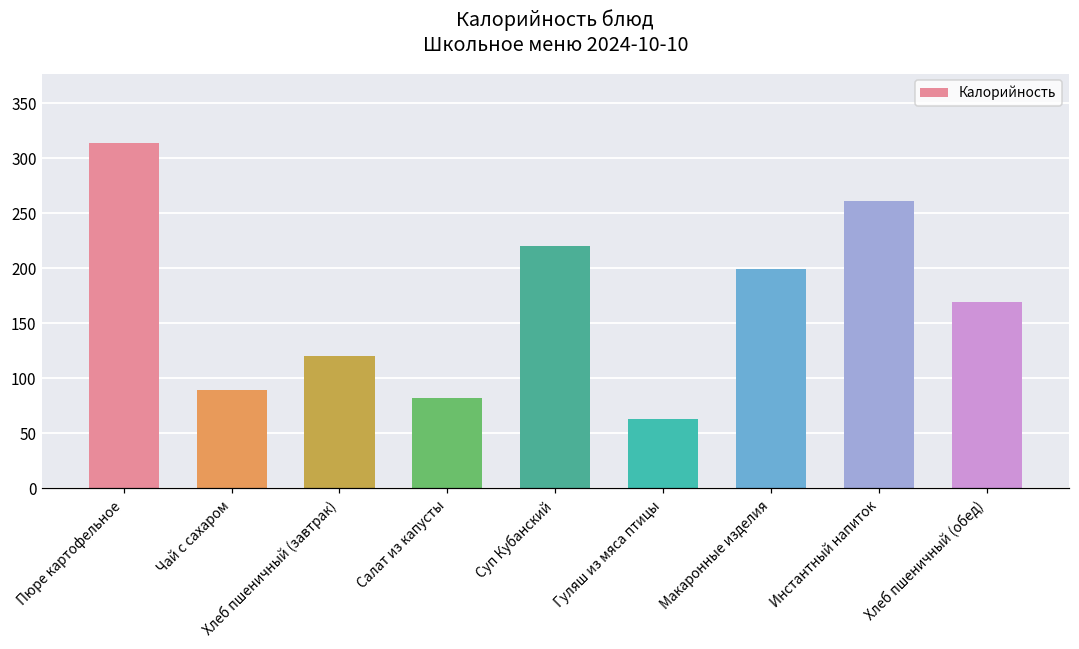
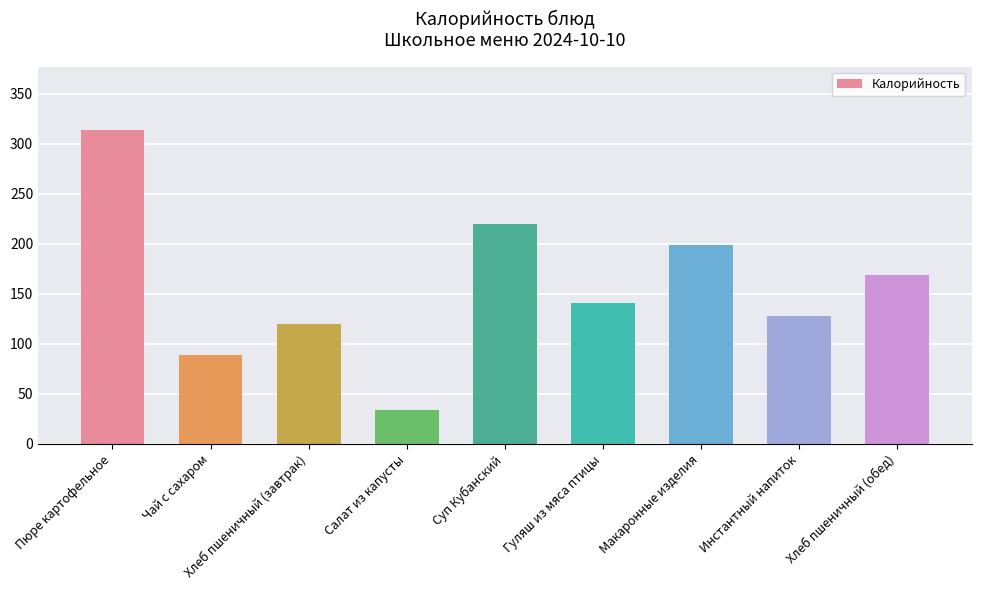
  {
    "Пюре картофельное": 314,
    "Чай с сахаром": 89,
    "Хлеб пшеничный (завтрак)": 120,
-   "Салат из капусты": 82,
+   "Салат из капусты": 34,
    "Суп Кубанский": 220,
-   "Гуляш из мяса птицы": 63,
+   "Гуляш из мяса птицы": 141,
    "Макаронные изделия": 199,
-   "Инстантный напиток": 261,
+   "Инстантный напиток": 128,
    "Хлеб пшеничный (обед)": 169
  }
